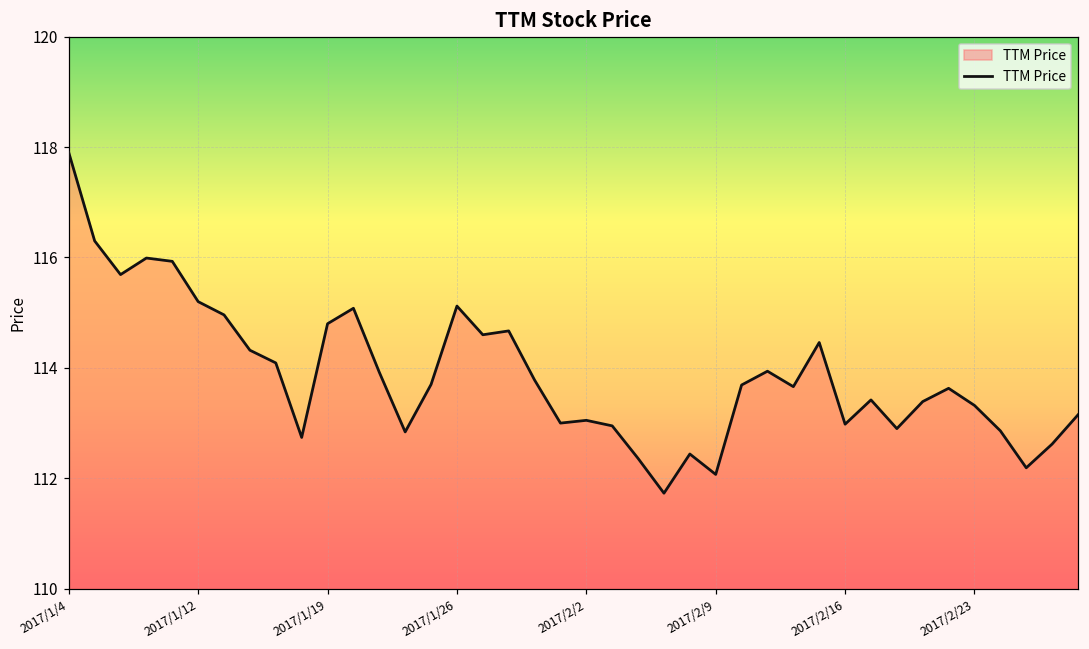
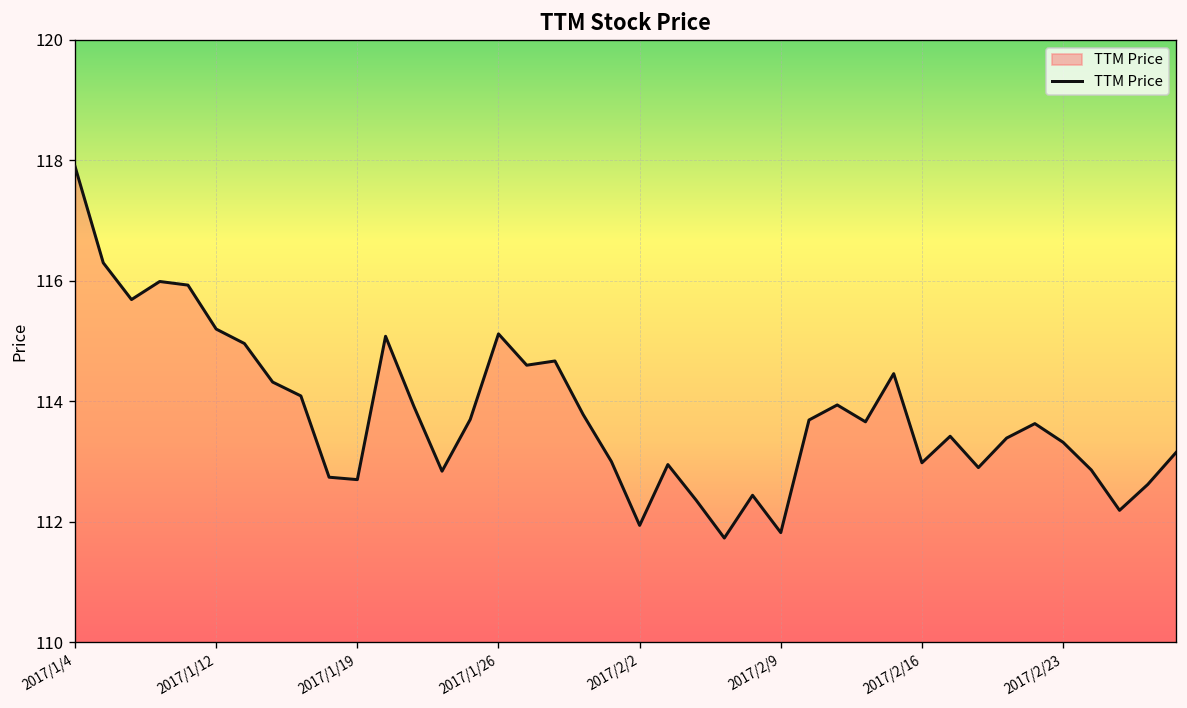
  {
    "2017/1/4": 117.9,
    "2017/1/12": 115.2,
-   "2017/1/19": 114.8,
+   "2017/1/19": 112.7,
    "2017/1/26": 115.1,
-   "2017/2/2": 113.1,
-   "2017/2/9": 112.1,
+   "2017/2/2": 111.9,
+   "2017/2/9": 111.8,
    "2017/2/16": 113.0,
    "2017/2/23": 113.3
  }
